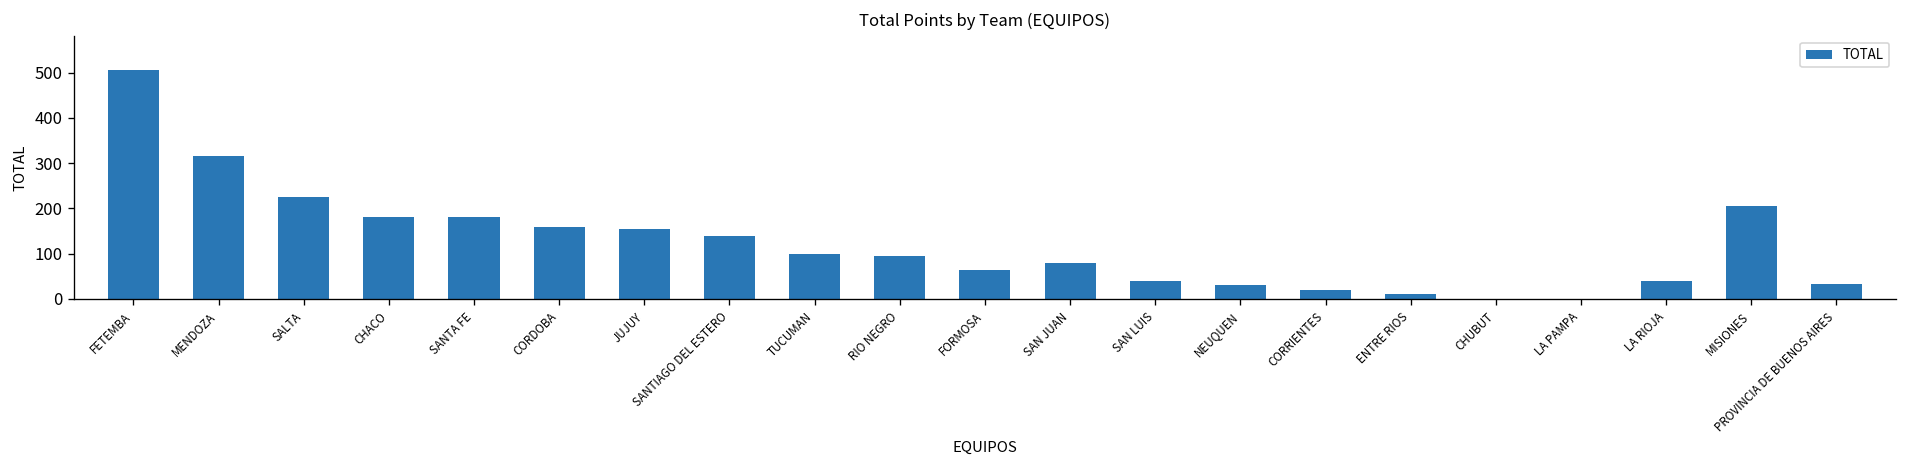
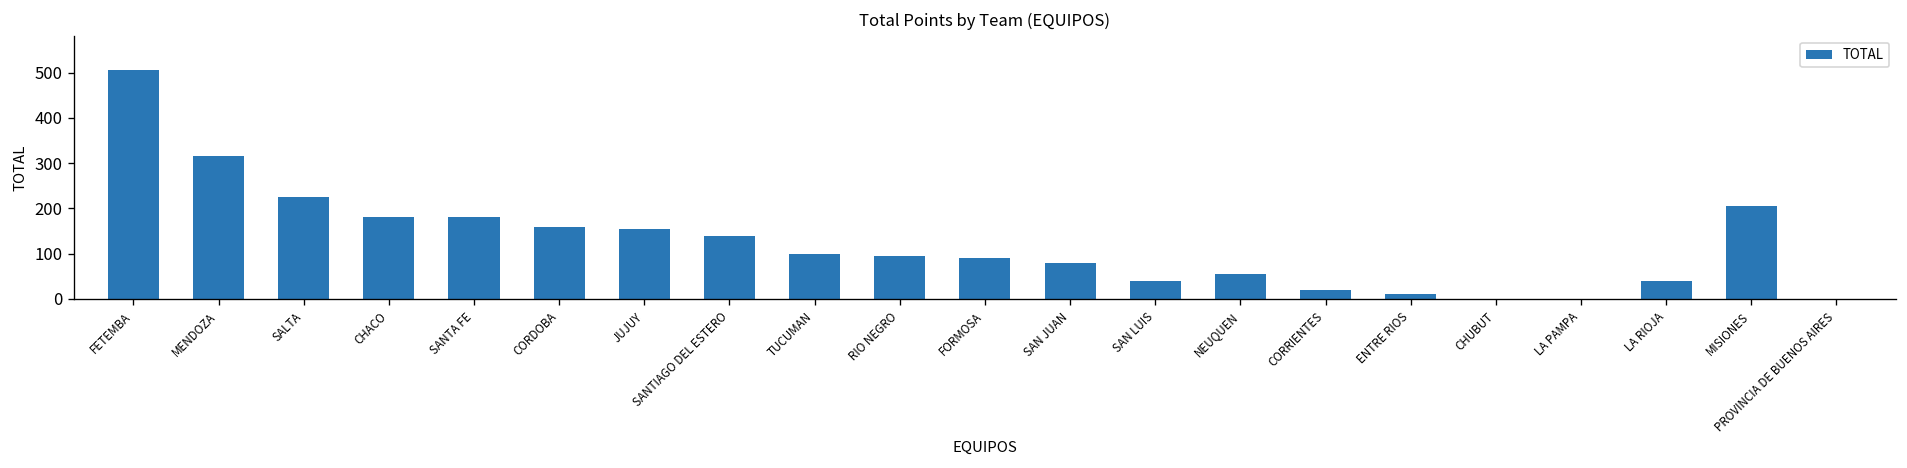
  {
    "FETEMBA": 510,
    "MENDOZA": 320,
    "SALTA": 230,
    "CHACO": 180,
    "SANTA FE": 180,
    "CORDOBA": 160,
    "JUJUY": 160,
    "SANTIAGO DEL ESTERO": 140,
    "TUCUMAN": 100,
    "RIO NEGRO": 100,
-   "FORMOSA": 60,
+   "FORMOSA": 90,
    "SAN JUAN": 80,
    "SAN LUIS": 40,
-   "NEUQUEN": 30,
+   "NEUQUEN": 50,
    "CORRIENTES": 20,
    "ENTRE RIOS": 10,
    "CHUBUT": 0,
    "LA PAMPA": 0,
    "LA RIOJA": 40,
    "MISIONES": 210,
-   "PROVINCIA DE BUENOS AIRES": 30
+   "PROVINCIA DE BUENOS AIRES": 0
  }
